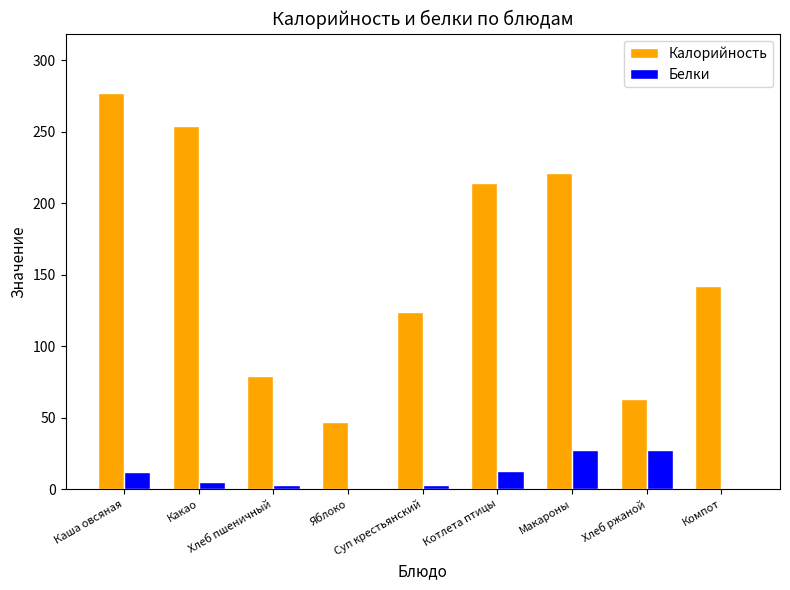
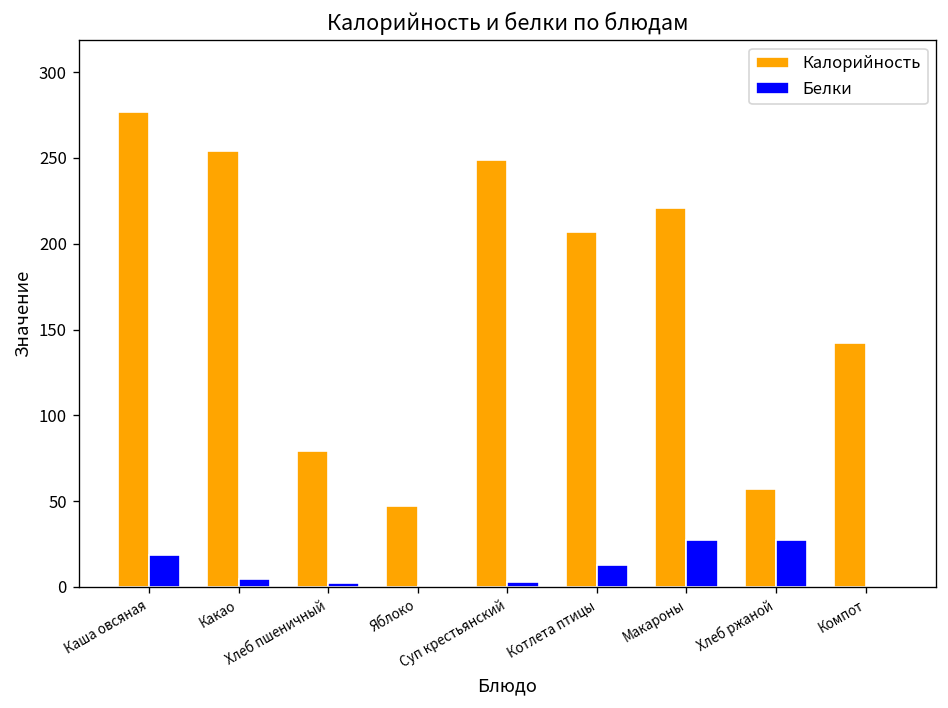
  {
    "Калорийность": {
      "Каша овсяная": 277,
      "Какао": 254,
      "Хлеб пшеничный": 79,
      "Яблоко": 47,
-     "Суп крестьянский": 124,
-     "Котлета птицы": 214,
+     "Суп крестьянский": 249,
+     "Котлета птицы": 207,
      "Макароны": 221,
-     "Хлеб ржаной": 63,
+     "Хлеб ржаной": 57,
      "Компот": 142
    },
    "Белки": {
-     "Каша овсяная": 12,
+     "Каша овсяная": 19,
      "Какао": 5,
      "Хлеб пшеничный": 3,
      "Суп крестьянский": 3,
      "Котлета птицы": 13,
      "Макароны": 27,
      "Хлеб ржаной": 27
    }
  }
